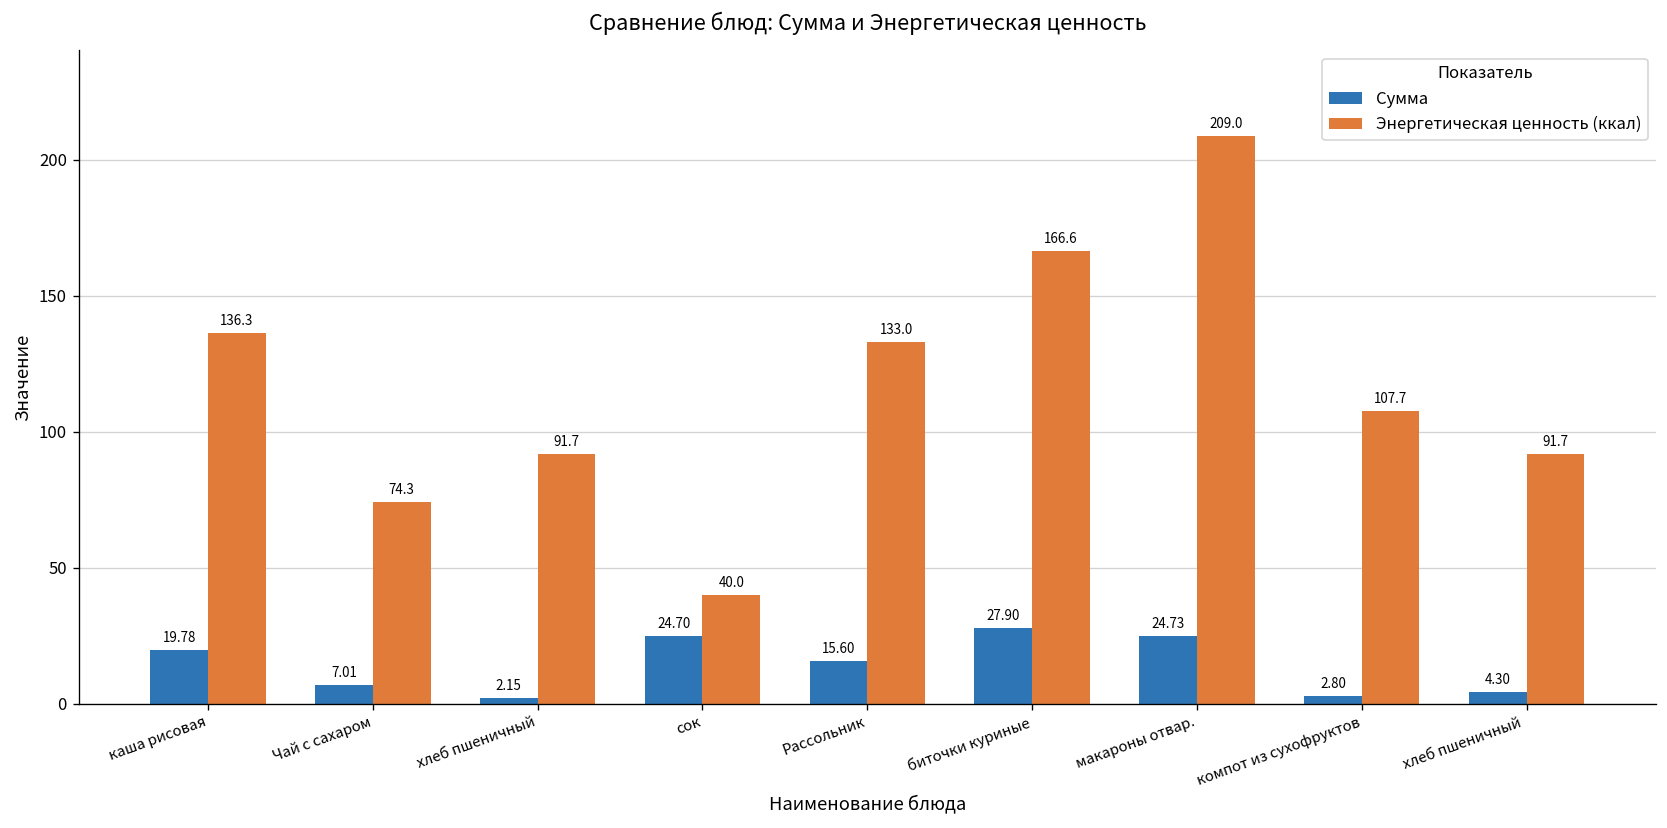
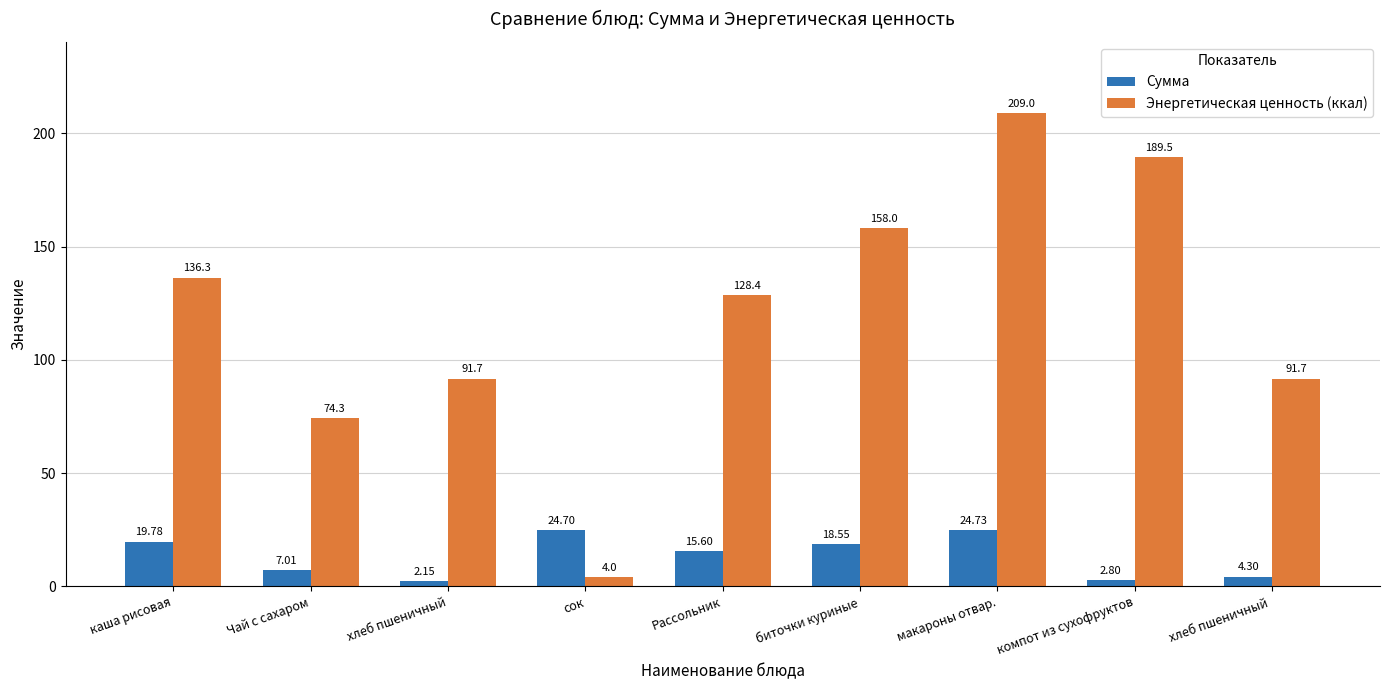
  {
    "Сумма": {
      "каша рисовая": 19.78,
      "Чай с сахаром": 7.01,
      "сок": 24.70,
      "Рассольник": 15.60,
-     "биточки куриные": 27.90,
+     "биточки куриные": 18.55,
      "макароны отвар.": 24.73,
      "компот из сухофруктов": 2.80
    },
    "Энергетическая ценность (ккал)": {
      "каша рисовая": 136.3,
      "Чай с сахаром": 74.3,
-     "сок": 40.0,
-     "Рассольник": 133.0,
-     "биточки куриные": 166.6,
+     "сок": 4.0,
+     "Рассольник": 128.4,
+     "биточки куриные": 158.0,
      "макароны отвар.": 209.0,
-     "компот из сухофруктов": 107.7
+     "компот из сухофруктов": 189.5
    }
  }
